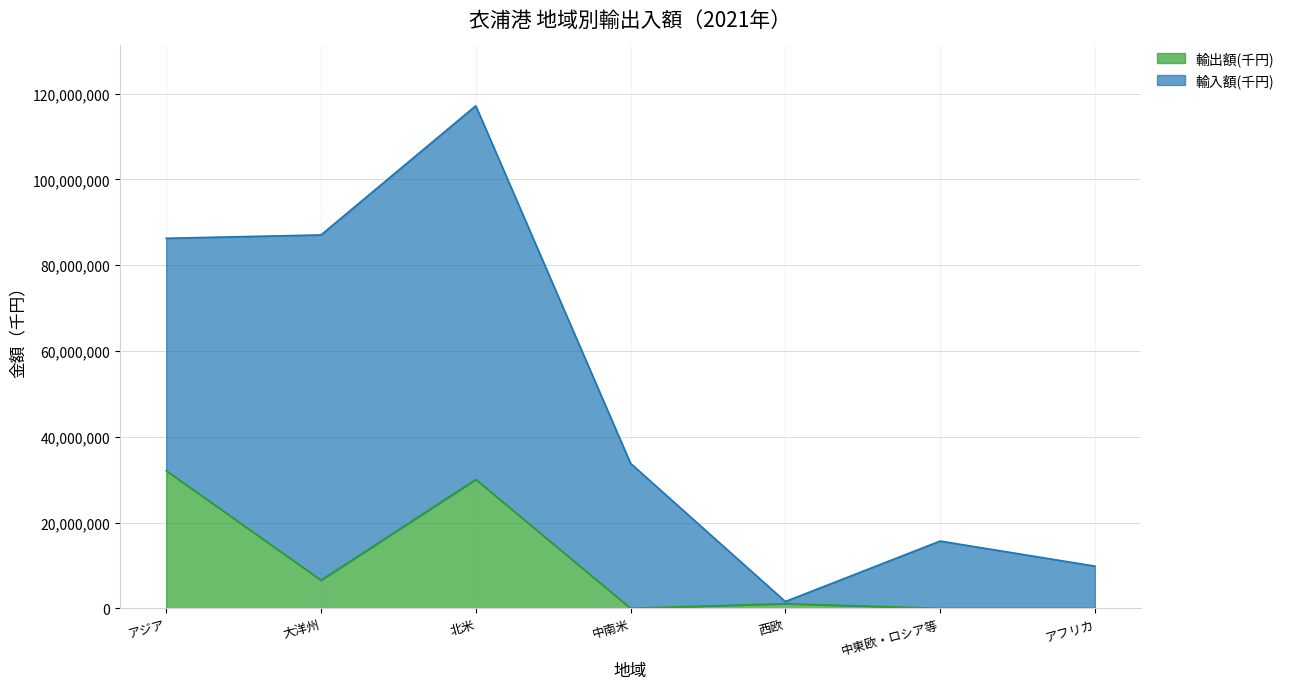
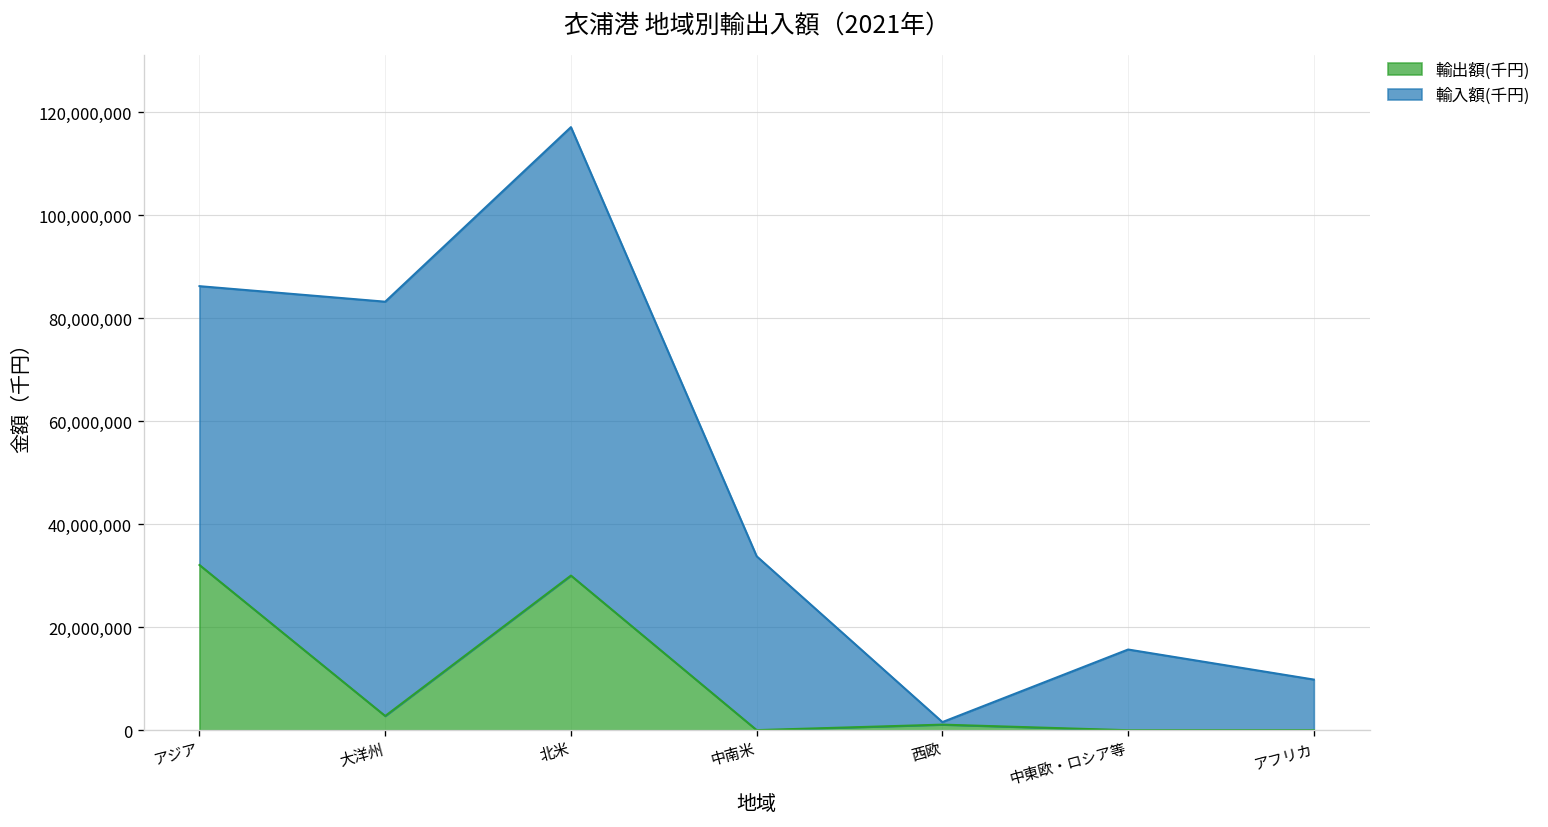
  {
    "輸出額(千円)": {
      "アジア": "32,000,000",
-     "大洋州": "7,000,000",
+     "大洋州": "3,000,000",
      "北米": "30,000,000",
      "中南米": "0",
      "中東欧・ロシア等": "0",
      "アフリカ": "0"
    },
    "輸入額(千円)": {
      "アジア": "54,000,000",
      "大洋州": "80,000,000",
      "北米": "87,000,000",
      "中南米": "34,000,000",
      "中東欧・ロシア等": "16,000,000",
      "アフリカ": "10,000,000"
    }
  }
